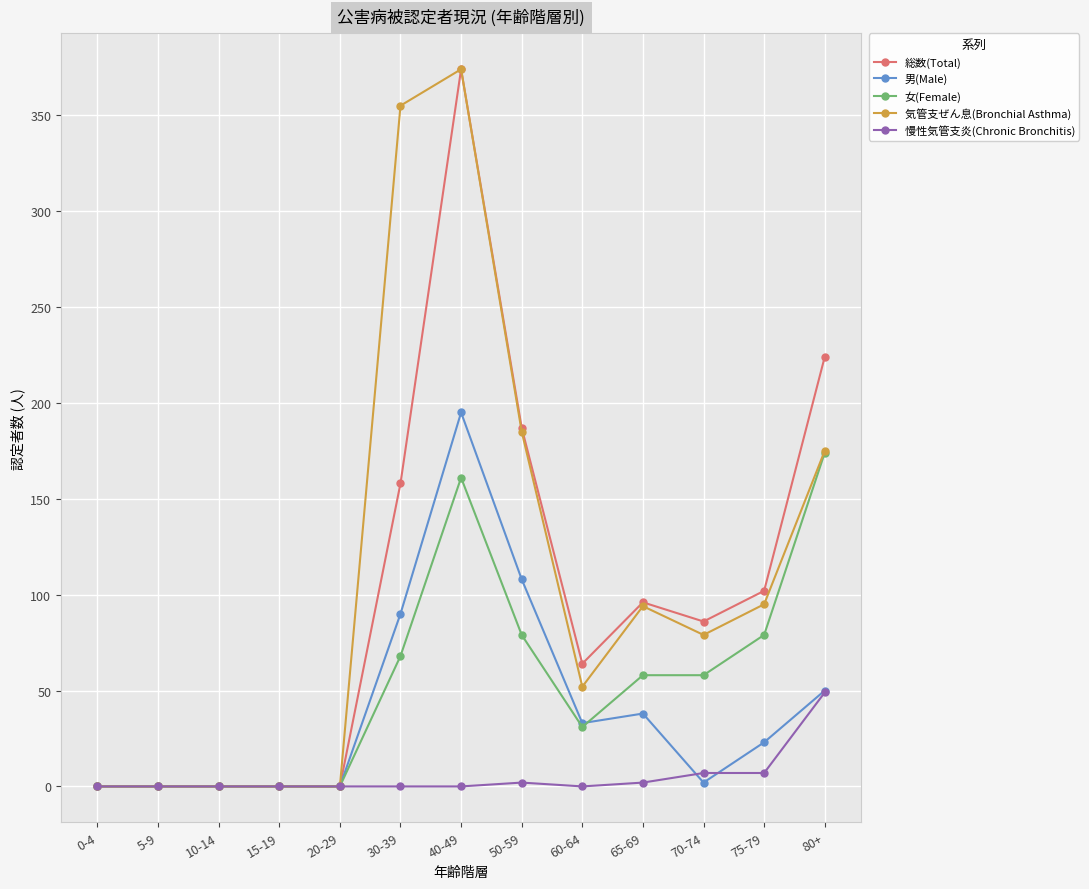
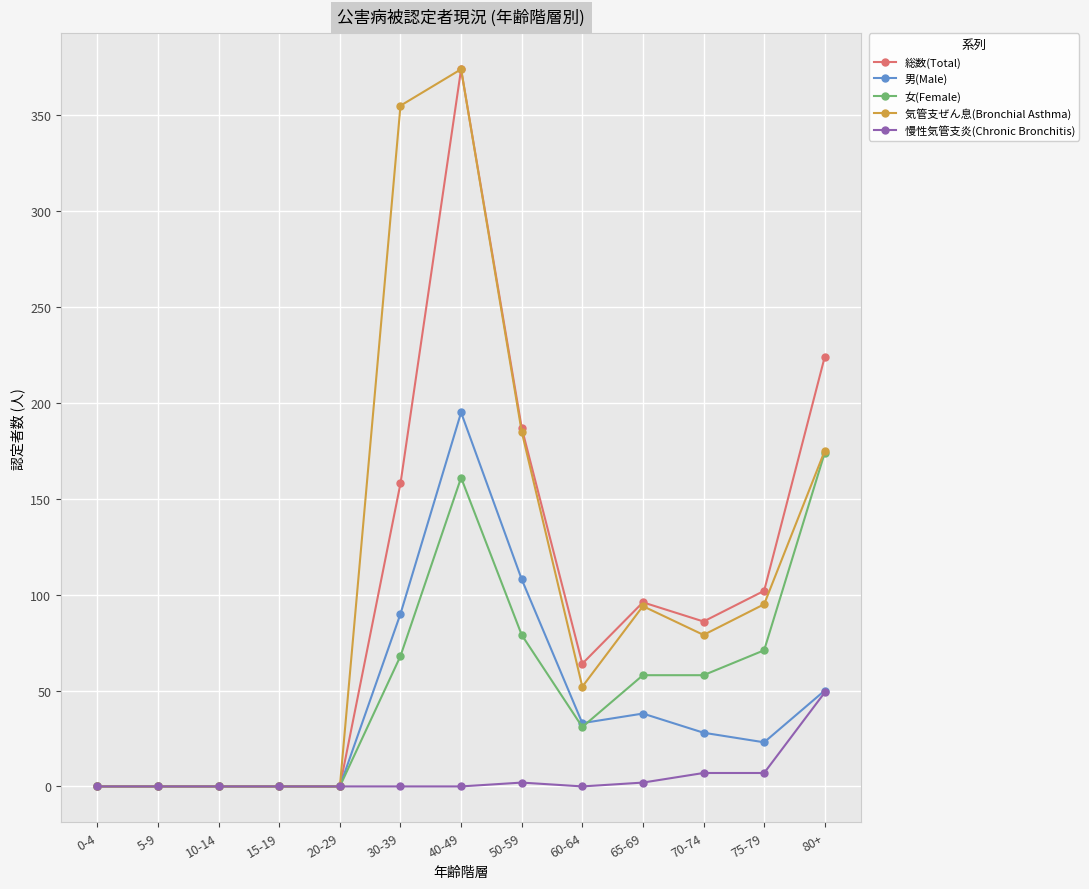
  {
    "総数(Total)": {
      "30-39": 158,
      "50-59": 187,
      "60-64": 64,
      "65-69": 96,
      "70-74": 86,
      "75-79": 102,
      "80+": 224
    },
    "男(Male)": {
      "30-39": 90,
      "40-49": 195,
      "50-59": 108,
      "60-64": 33,
      "65-69": 38,
-     "70-74": 2,
+     "70-74": 28,
      "75-79": 23
    },
    "女(Female)": {
      "30-39": 68,
      "40-49": 161,
      "50-59": 79,
      "60-64": 31,
      "65-69": 58,
      "70-74": 58,
-     "75-79": 79
+     "75-79": 71
    },
    "気管支ぜん息(Bronchial Asthma)": {
      "30-39": 355,
      "50-59": 185,
      "60-64": 52,
      "65-69": 94,
      "70-74": 79,
      "75-79": 95
    },
    "慢性気管支炎(Chronic Bronchitis)": {
      "30-39": 0,
      "40-49": 0,
      "50-59": 2,
      "60-64": 0,
      "65-69": 2,
      "70-74": 7,
      "75-79": 7
    }
  }
